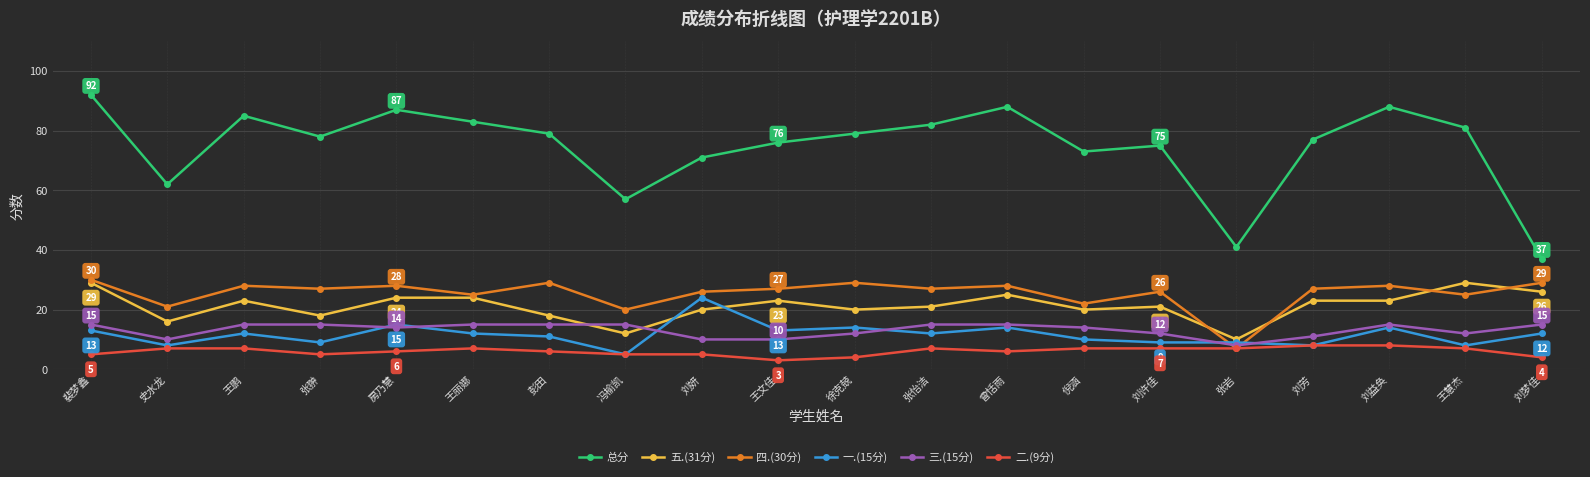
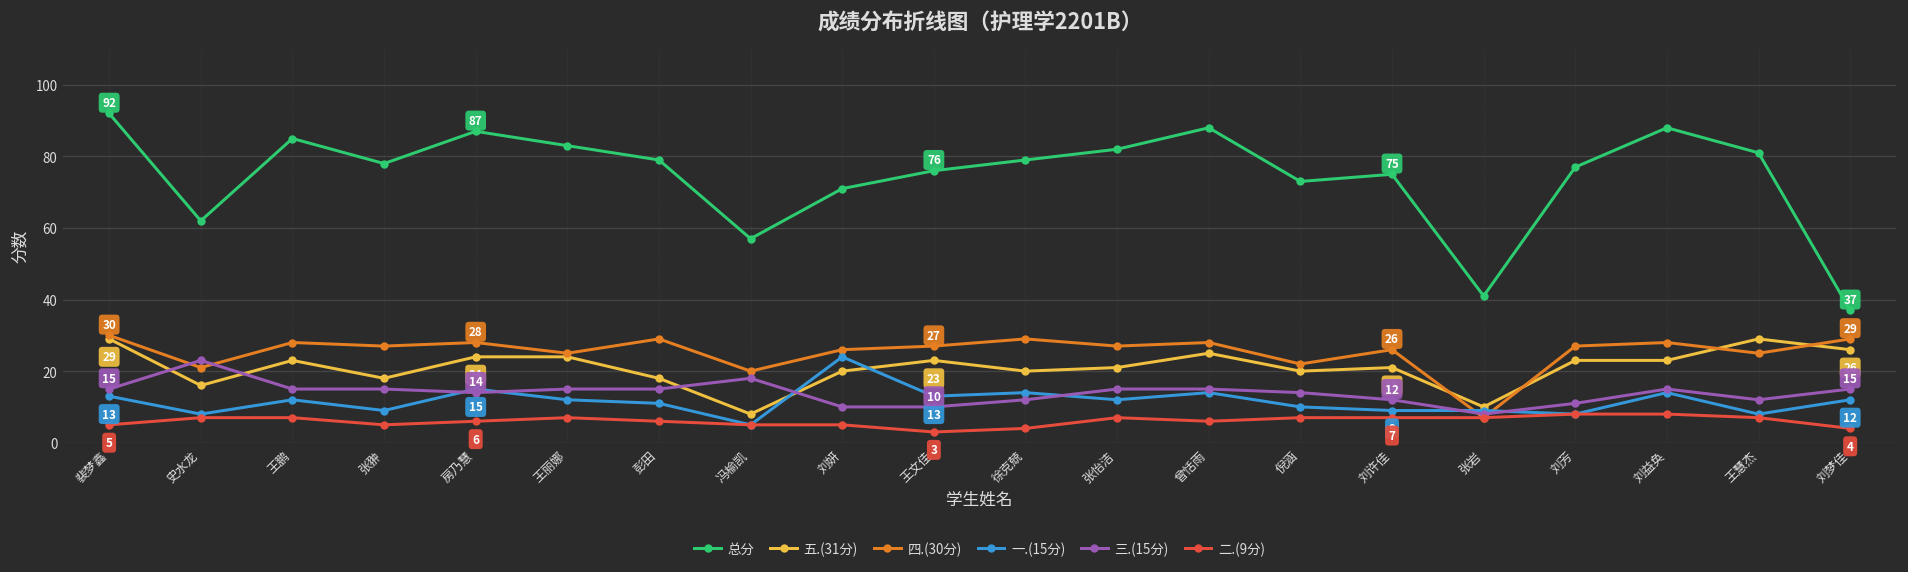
  {
    "总分": {
      "史水龙": 62,
      "王鹏": 85,
      "张翀": 78,
      "王丽娜": 83,
      "彭田": 79,
      "冯榆凯": 57,
      "刘妍": 71,
      "徐克兢": 79,
      "张怡洁": 82,
      "曾恬雨": 88,
      "倪涵": 73,
      "张岩": 41,
      "刘芳": 77,
      "刘益奂": 88,
      "王慧杰": 81
    },
    "五.(31分)": {
      "史水龙": 16,
      "王鹏": 23,
      "张翀": 18,
      "王丽娜": 24,
      "彭田": 18,
-     "冯榆凯": 12,
+     "冯榆凯": 8,
      "刘妍": 20,
      "徐克兢": 20,
      "张怡洁": 21,
      "曾恬雨": 25,
      "倪涵": 20,
      "张岩": 10,
      "刘芳": 23,
      "刘益奂": 23,
      "王慧杰": 29
    },
    "一.(15分)": {
      "史水龙": 8,
      "王鹏": 12,
      "张翀": 9,
      "王丽娜": 12,
      "彭田": 11,
      "刘妍": 24,
      "徐克兢": 14,
      "张怡洁": 12,
      "曾恬雨": 14,
      "倪涵": 10,
      "张岩": 9,
      "刘益奂": 14,
      "王慧杰": 8
    },
    "三.(15分)": {
-     "史水龙": 10,
+     "史水龙": 23,
      "王鹏": 15,
      "张翀": 15,
      "王丽娜": 15,
      "彭田": 15,
-     "冯榆凯": 15,
+     "冯榆凯": 18,
      "刘妍": 10,
      "徐克兢": 12,
      "张怡洁": 15,
      "曾恬雨": 15,
      "倪涵": 14,
      "张岩": 8,
      "刘芳": 11,
      "刘益奂": 15,
      "王慧杰": 12
    }
  }
